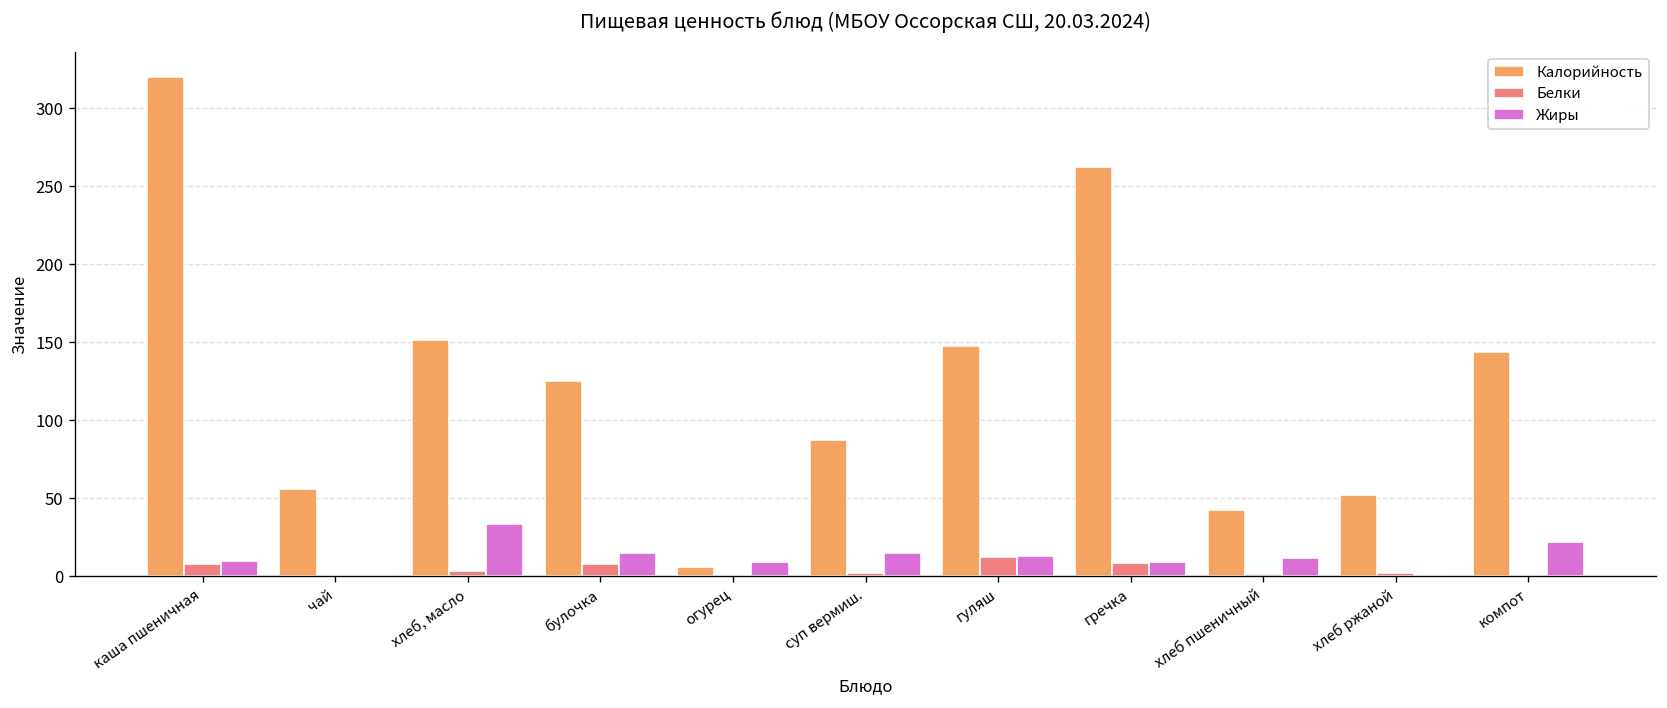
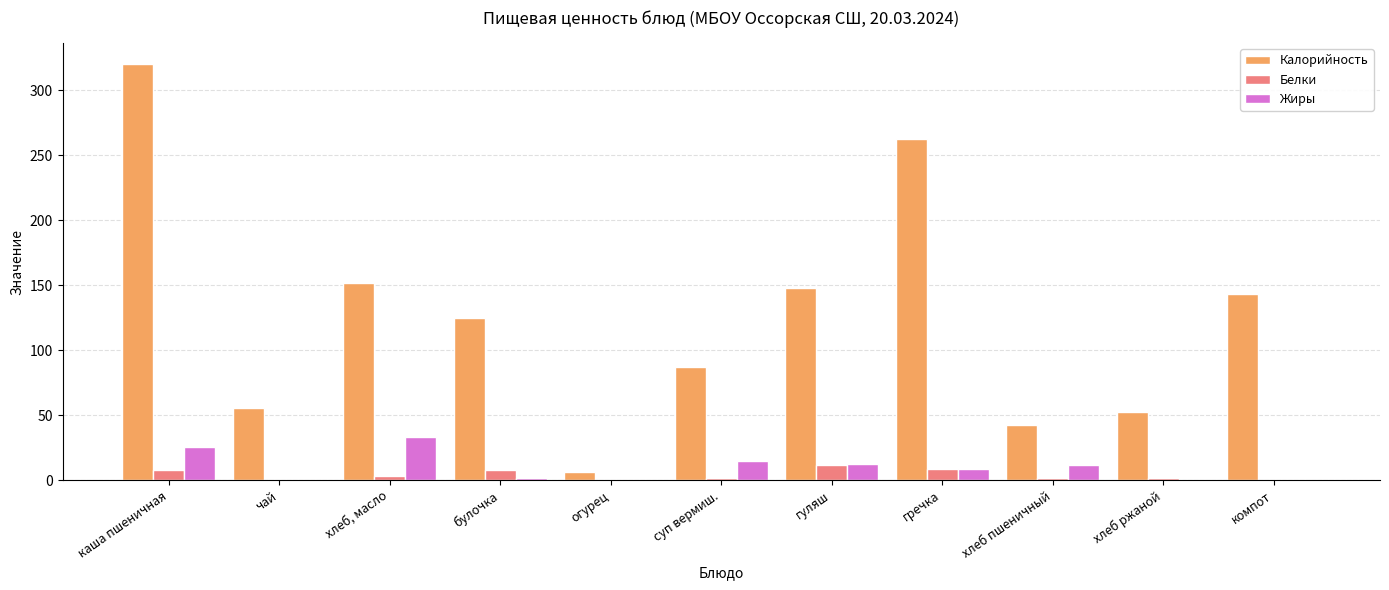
  {
    "Жиры": {
-     "каша пшеничная": 10,
+     "каша пшеничная": 26,
      "хлеб, масло": 34,
-     "булочка": 15,
-     "огурец": 9,
+     "булочка": 2,
+     "огурец": 0,
      "суп вермиш.": 15,
      "гуляш": 13,
      "гречка": 9,
      "хлеб пшеничный": 12,
-     "компот": 22
+     "компот": 0
    }
  }
